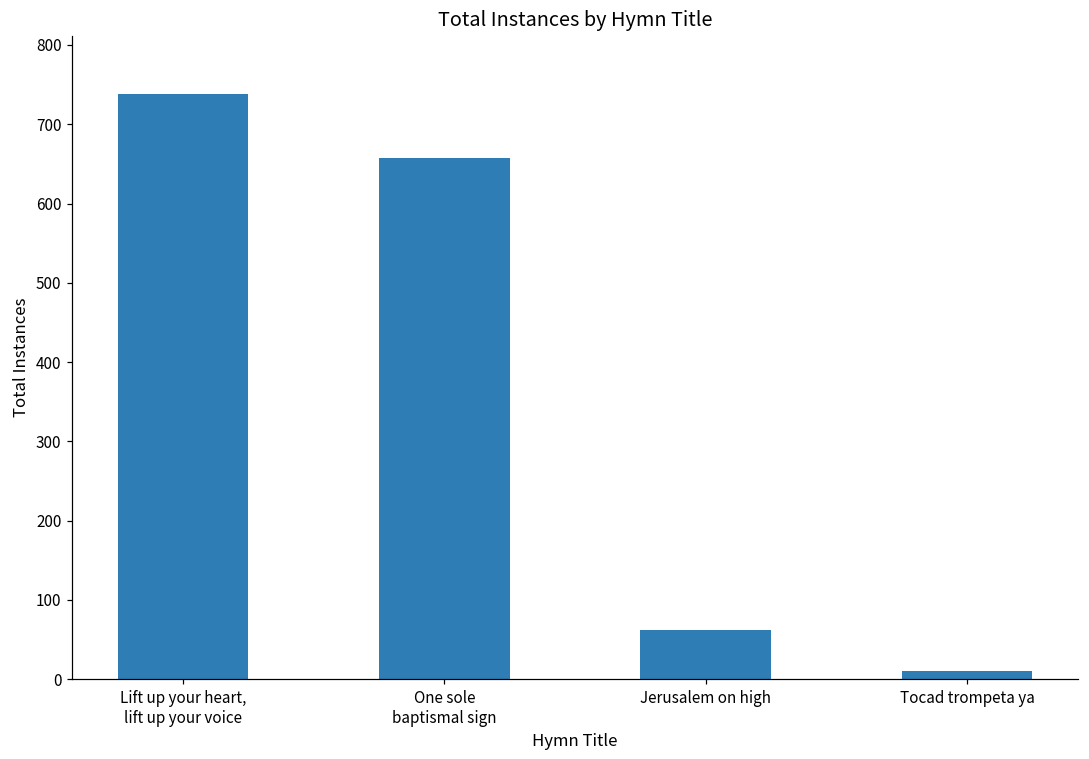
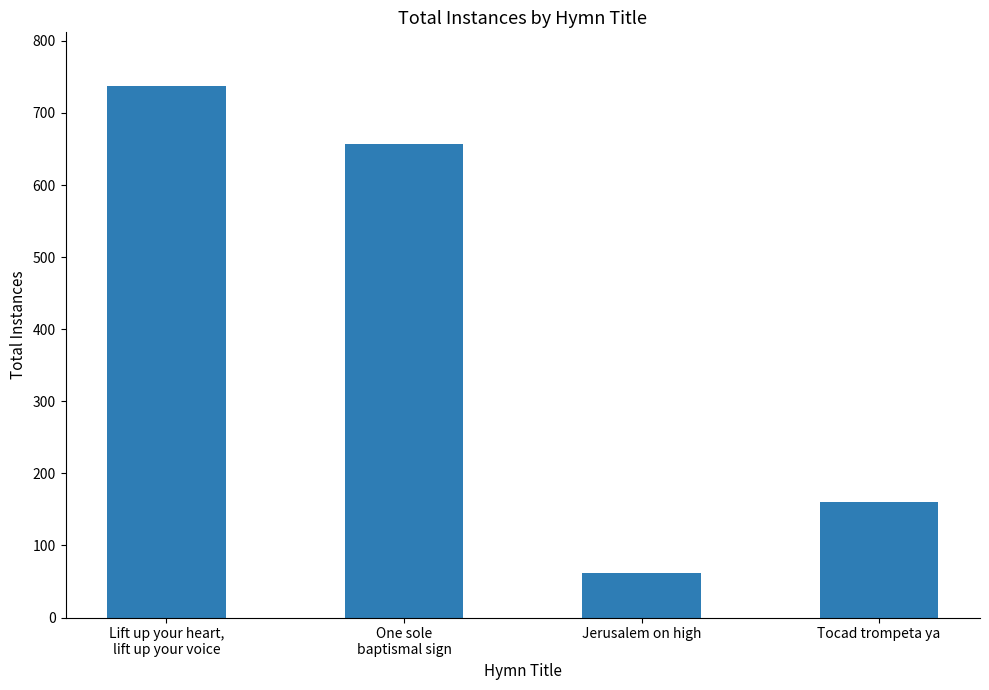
  {
    "Lift up your heart, lift up your voice": 740,
    "One sole baptismal sign": 660,
    "Jerusalem on high": 60,
-   "Tocad trompeta ya": 10
+   "Tocad trompeta ya": 160
  }
